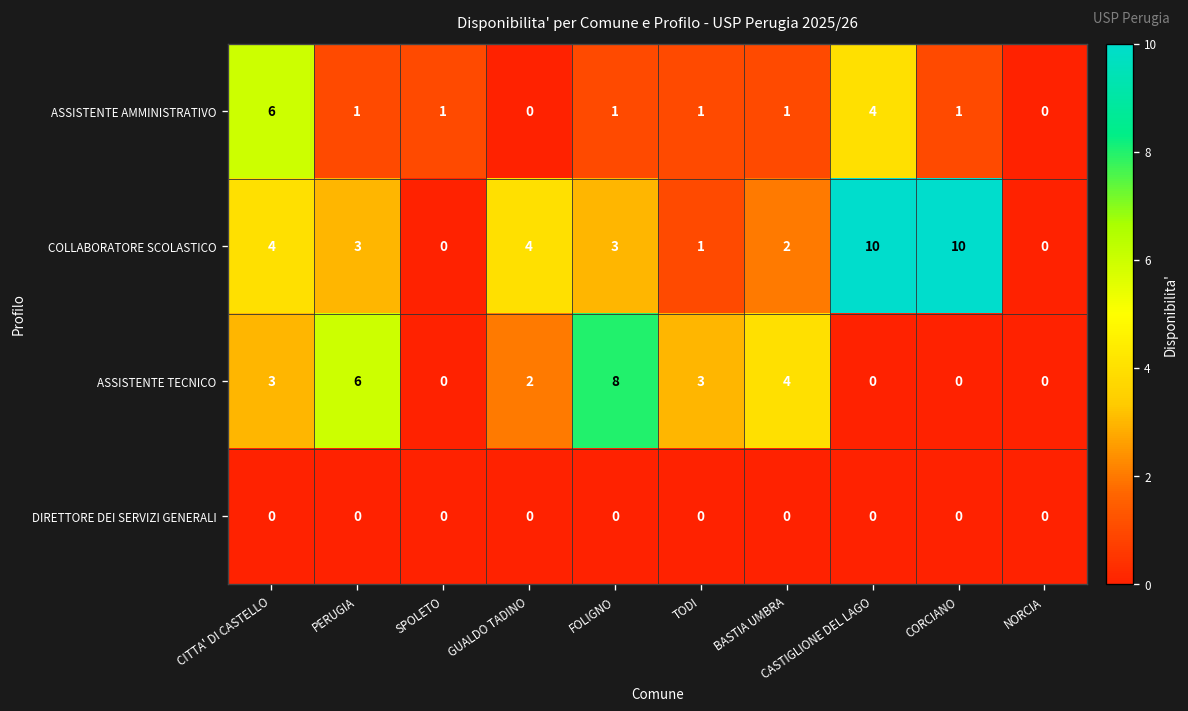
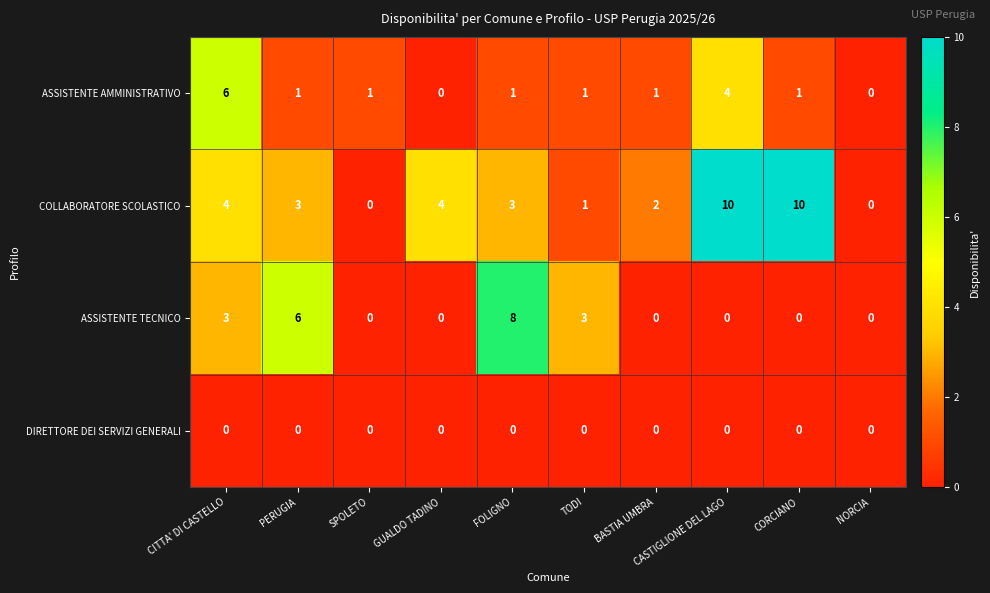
  {
    "ASSISTENTE AMMINISTRATIVO": {
      "CITTA' DI CASTELLO": 6,
      "PERUGIA": 1,
      "SPOLETO": 1,
      "GUALDO TADINO": 0,
      "FOLIGNO": 1,
      "TODI": 1,
      "BASTIA UMBRA": 1,
      "CASTIGLIONE DEL LAGO": 4,
      "CORCIANO": 1,
      "NORCIA": 0
    },
    "COLLABORATORE SCOLASTICO": {
      "CITTA' DI CASTELLO": 4,
      "PERUGIA": 3,
      "SPOLETO": 0,
      "GUALDO TADINO": 4,
      "FOLIGNO": 3,
      "TODI": 1,
      "BASTIA UMBRA": 2,
      "CASTIGLIONE DEL LAGO": 10,
      "CORCIANO": 10,
      "NORCIA": 0
    },
    "ASSISTENTE TECNICO": {
      "CITTA' DI CASTELLO": 3,
      "PERUGIA": 6,
      "SPOLETO": 0,
-     "GUALDO TADINO": 2,
+     "GUALDO TADINO": 0,
      "FOLIGNO": 8,
      "TODI": 3,
-     "BASTIA UMBRA": 4,
+     "BASTIA UMBRA": 0,
      "CASTIGLIONE DEL LAGO": 0,
      "CORCIANO": 0,
      "NORCIA": 0
    },
    "DIRETTORE DEI SERVIZI GENERALI": {
      "CITTA' DI CASTELLO": 0,
      "PERUGIA": 0,
      "SPOLETO": 0,
      "GUALDO TADINO": 0,
      "FOLIGNO": 0,
      "TODI": 0,
      "BASTIA UMBRA": 0,
      "CASTIGLIONE DEL LAGO": 0,
      "CORCIANO": 0,
      "NORCIA": 0
    }
  }
